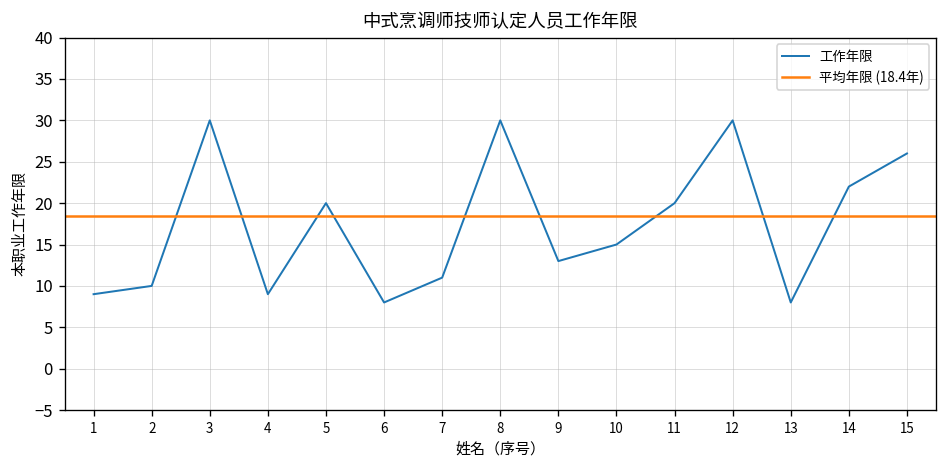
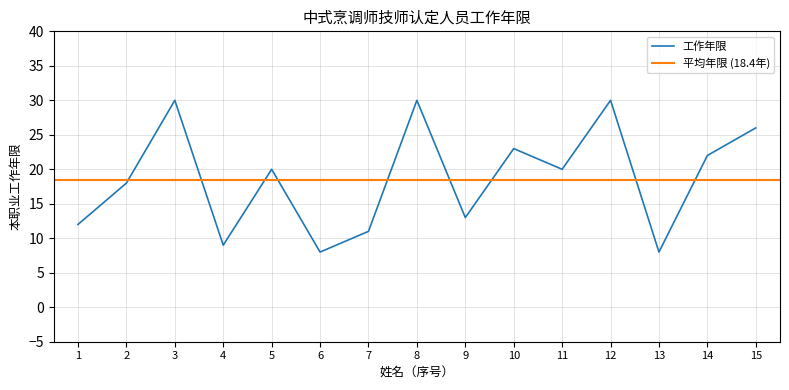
  {
-   "1": 9,
-   "2": 10,
+   "1": 12,
+   "2": 18,
    "3": 30,
    "4": 9,
    "5": 20,
    "6": 8,
    "7": 11,
    "8": 30,
    "9": 13,
-   "10": 15,
+   "10": 23,
    "11": 20,
    "12": 30,
    "13": 8,
    "14": 22,
    "15": 26
  }
